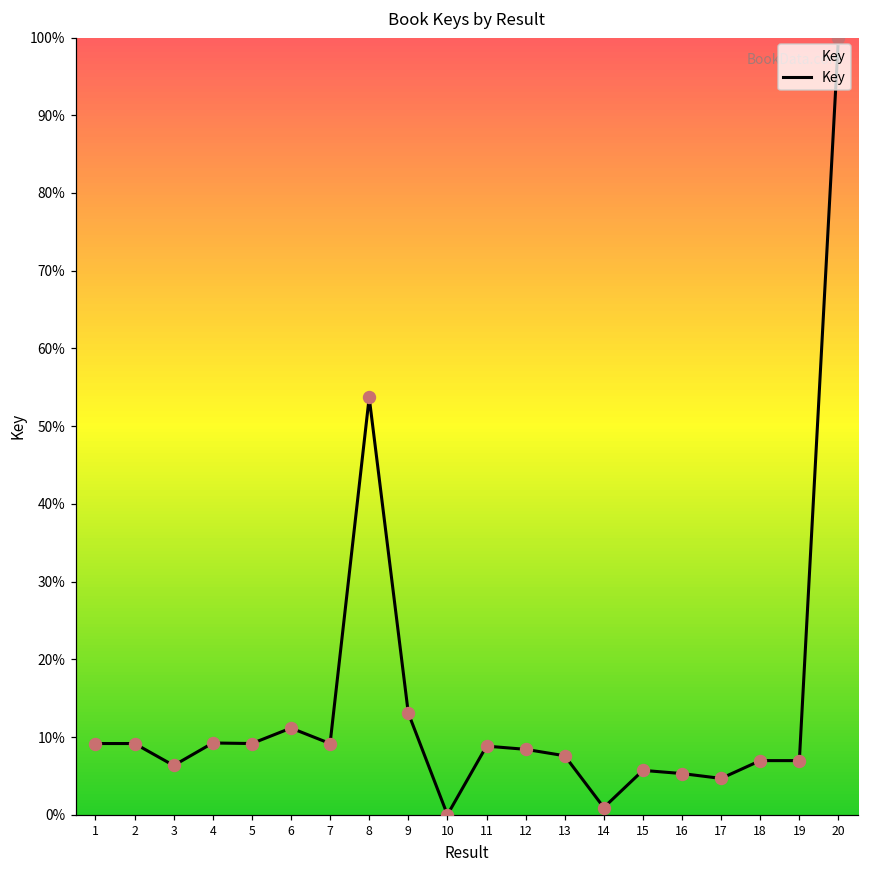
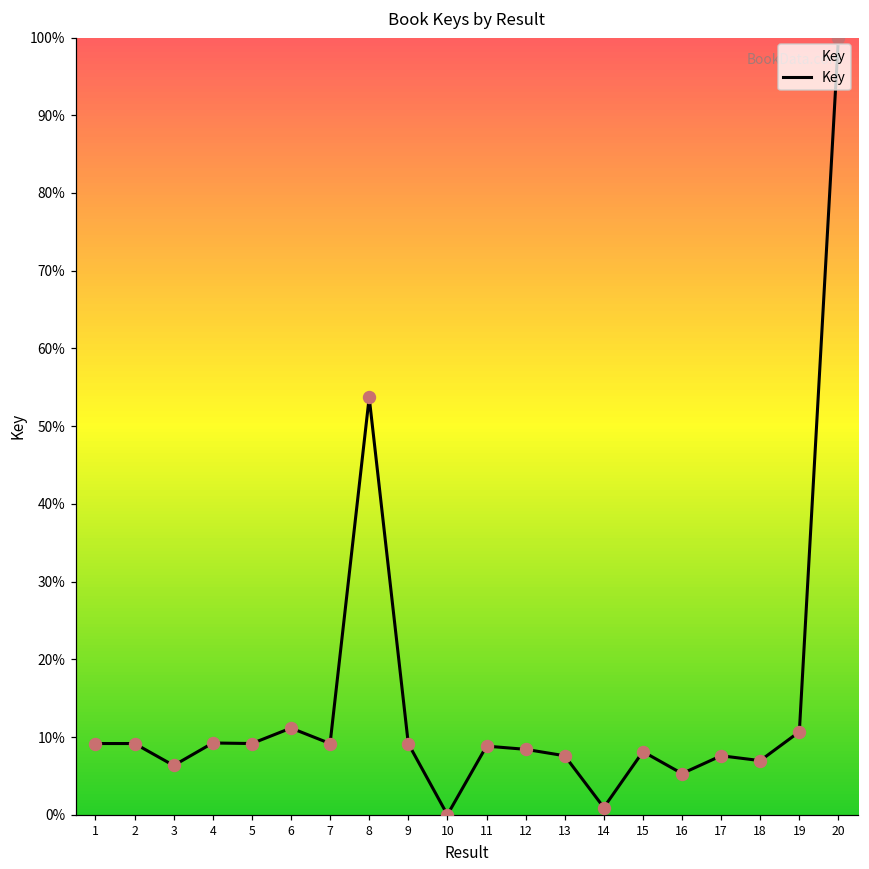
  {
    "1": "9%",
    "2": "9%",
    "3": "6%",
    "4": "9%",
    "5": "9%",
    "6": "11%",
    "7": "9%",
    "8": "54%",
-   "9": "13%",
+   "9": "9%",
    "10": "0%",
    "11": "9%",
    "12": "8%",
    "13": "8%",
    "14": "1%",
-   "15": "6%",
+   "15": "8%",
    "16": "5%",
-   "17": "5%",
+   "17": "8%",
    "18": "7%",
-   "19": "7%",
+   "19": "11%",
    "20": "100%"
  }
